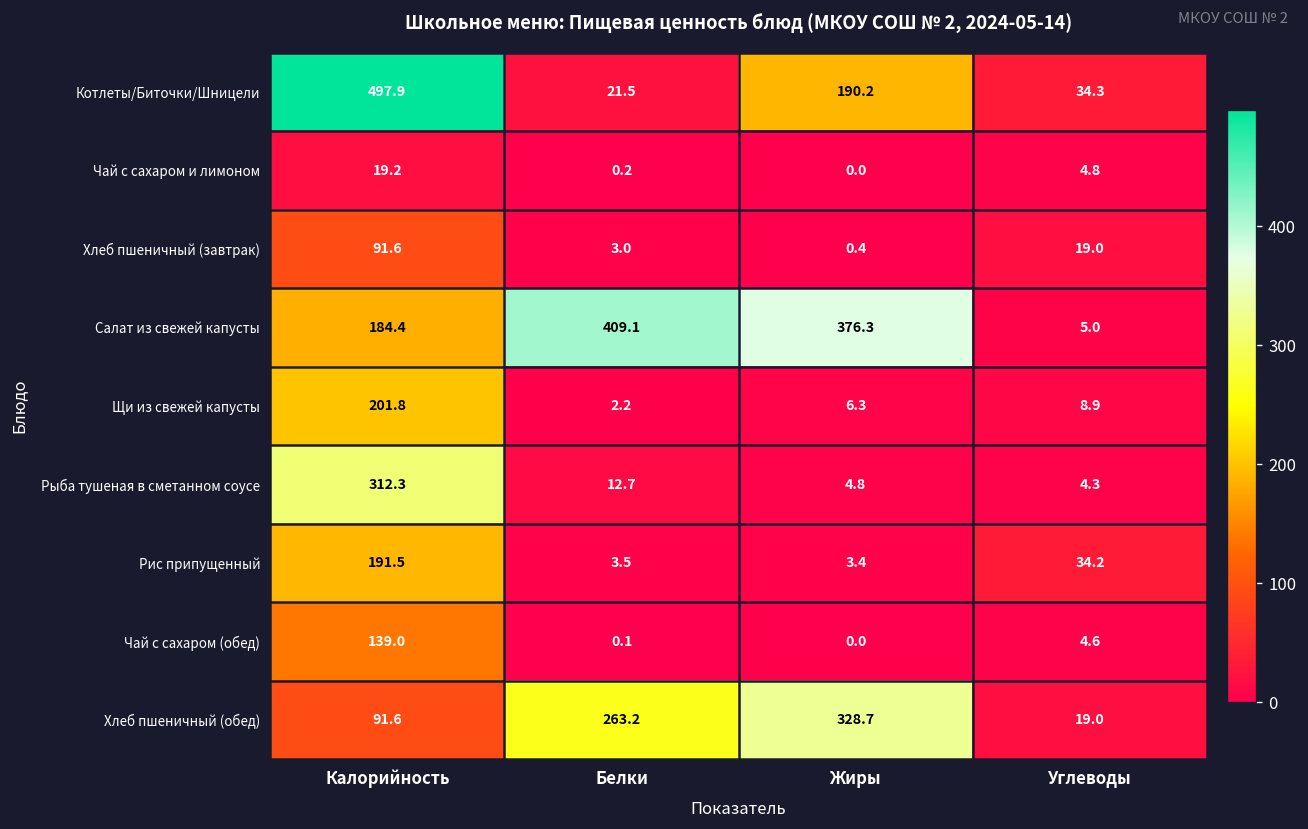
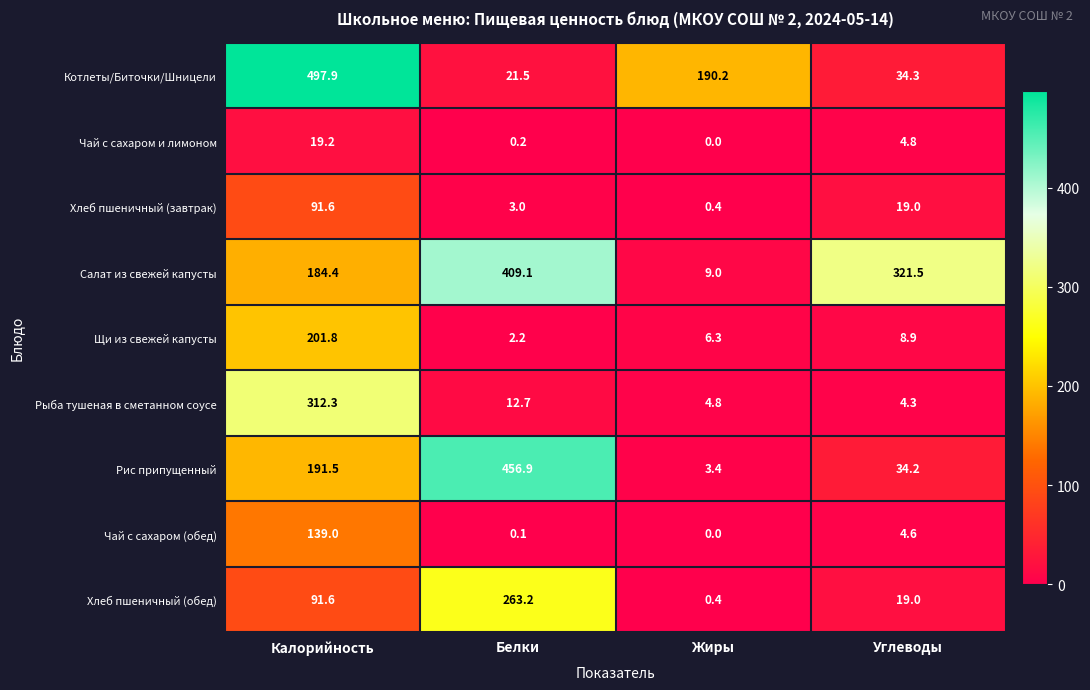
  {
    "Котлеты/Биточки/Шницели": {
      "Калорийность": 497.9,
      "Белки": 21.5,
      "Жиры": 190.2,
      "Углеводы": 34.3
    },
    "Чай с сахаром и лимоном": {
      "Калорийность": 19.2,
      "Белки": 0.2,
      "Жиры": 0.0,
      "Углеводы": 4.8
    },
    "Хлеб пшеничный (завтрак)": {
      "Калорийность": 91.6,
      "Белки": 3.0,
      "Жиры": 0.4,
      "Углеводы": 19.0
    },
    "Салат из свежей капусты": {
      "Калорийность": 184.4,
      "Белки": 409.1,
-     "Жиры": 376.3,
-     "Углеводы": 5.0
+     "Жиры": 9.0,
+     "Углеводы": 321.5
    },
    "Щи из свежей капусты": {
      "Калорийность": 201.8,
      "Белки": 2.2,
      "Жиры": 6.3,
      "Углеводы": 8.9
    },
    "Рыба тушеная в сметанном соусе": {
      "Калорийность": 312.3,
      "Белки": 12.7,
      "Жиры": 4.8,
      "Углеводы": 4.3
    },
    "Рис припущенный": {
      "Калорийность": 191.5,
-     "Белки": 3.5,
+     "Белки": 456.9,
      "Жиры": 3.4,
      "Углеводы": 34.2
    },
    "Чай с сахаром (обед)": {
      "Калорийность": 139.0,
      "Белки": 0.1,
      "Жиры": 0.0,
      "Углеводы": 4.6
    },
    "Хлеб пшеничный (обед)": {
      "Калорийность": 91.6,
      "Белки": 263.2,
-     "Жиры": 328.7,
+     "Жиры": 0.4,
      "Углеводы": 19.0
    }
  }
